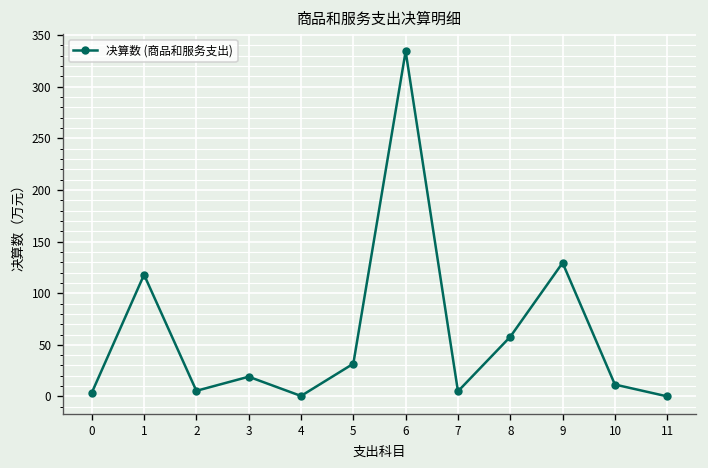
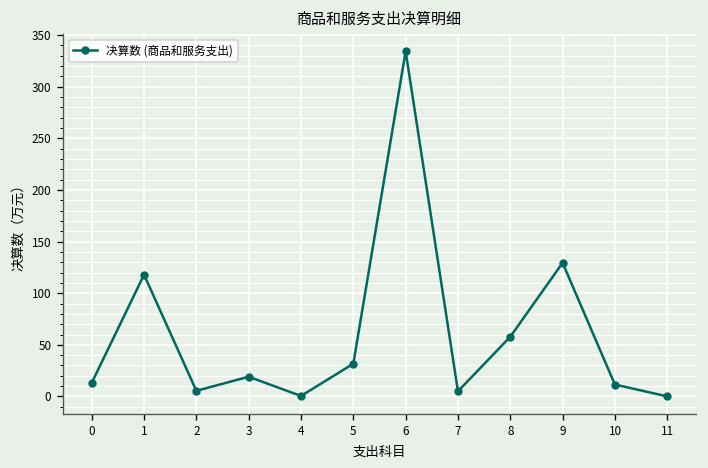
  {
-   "0": 0,
+   "0": 10,
    "1": 120,
    "2": 10,
    "3": 20,
    "4": 0,
    "5": 30,
    "6": 330,
    "7": 10,
    "8": 60,
    "9": 130,
    "10": 10,
    "11": 0
  }
